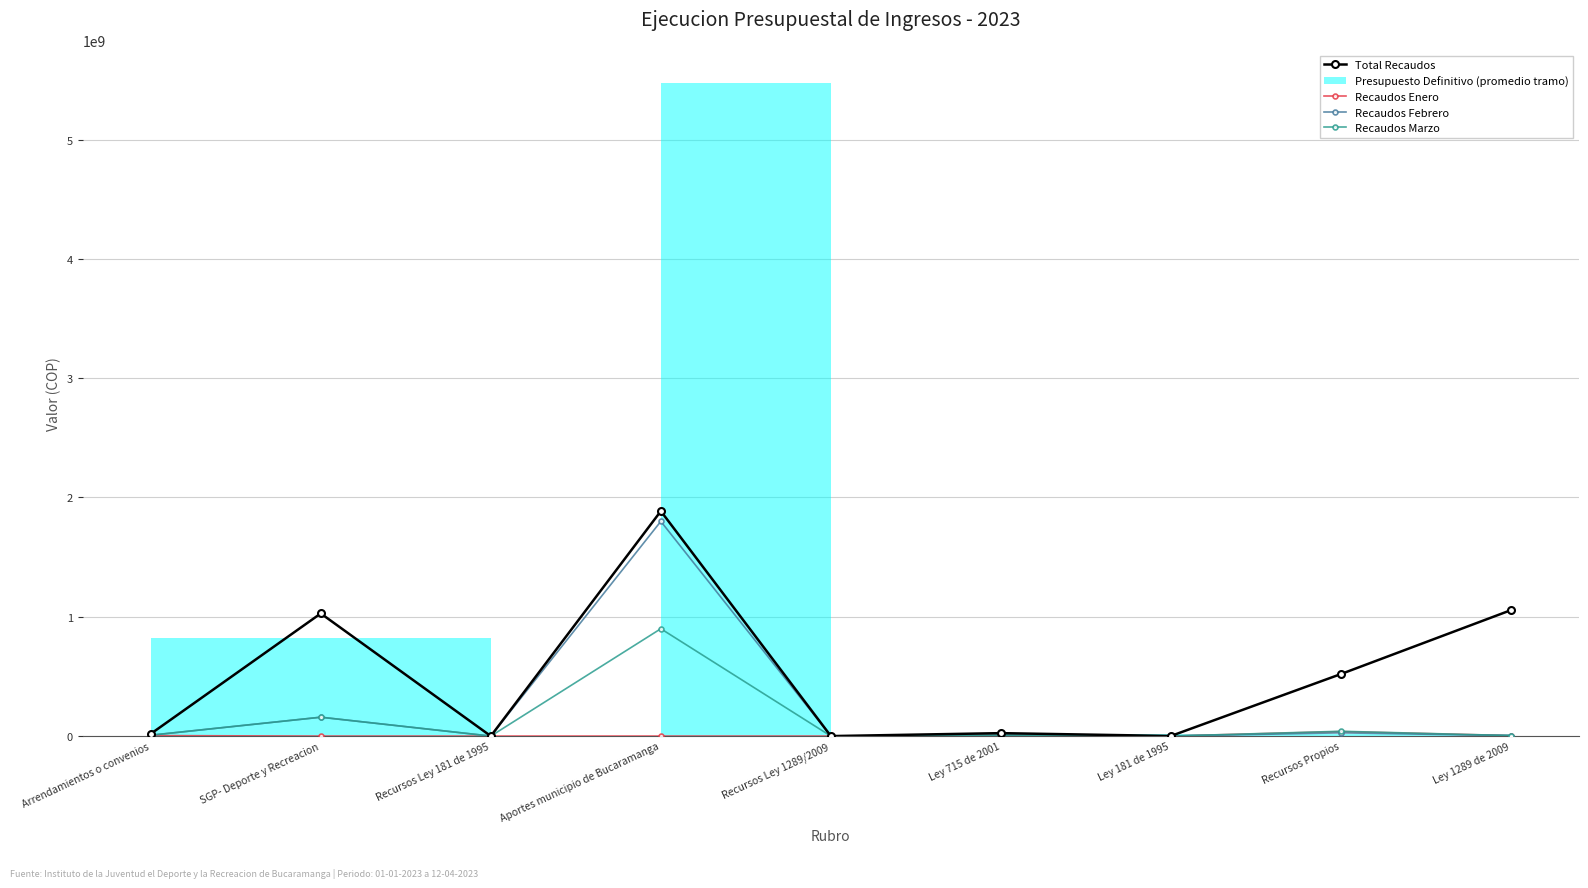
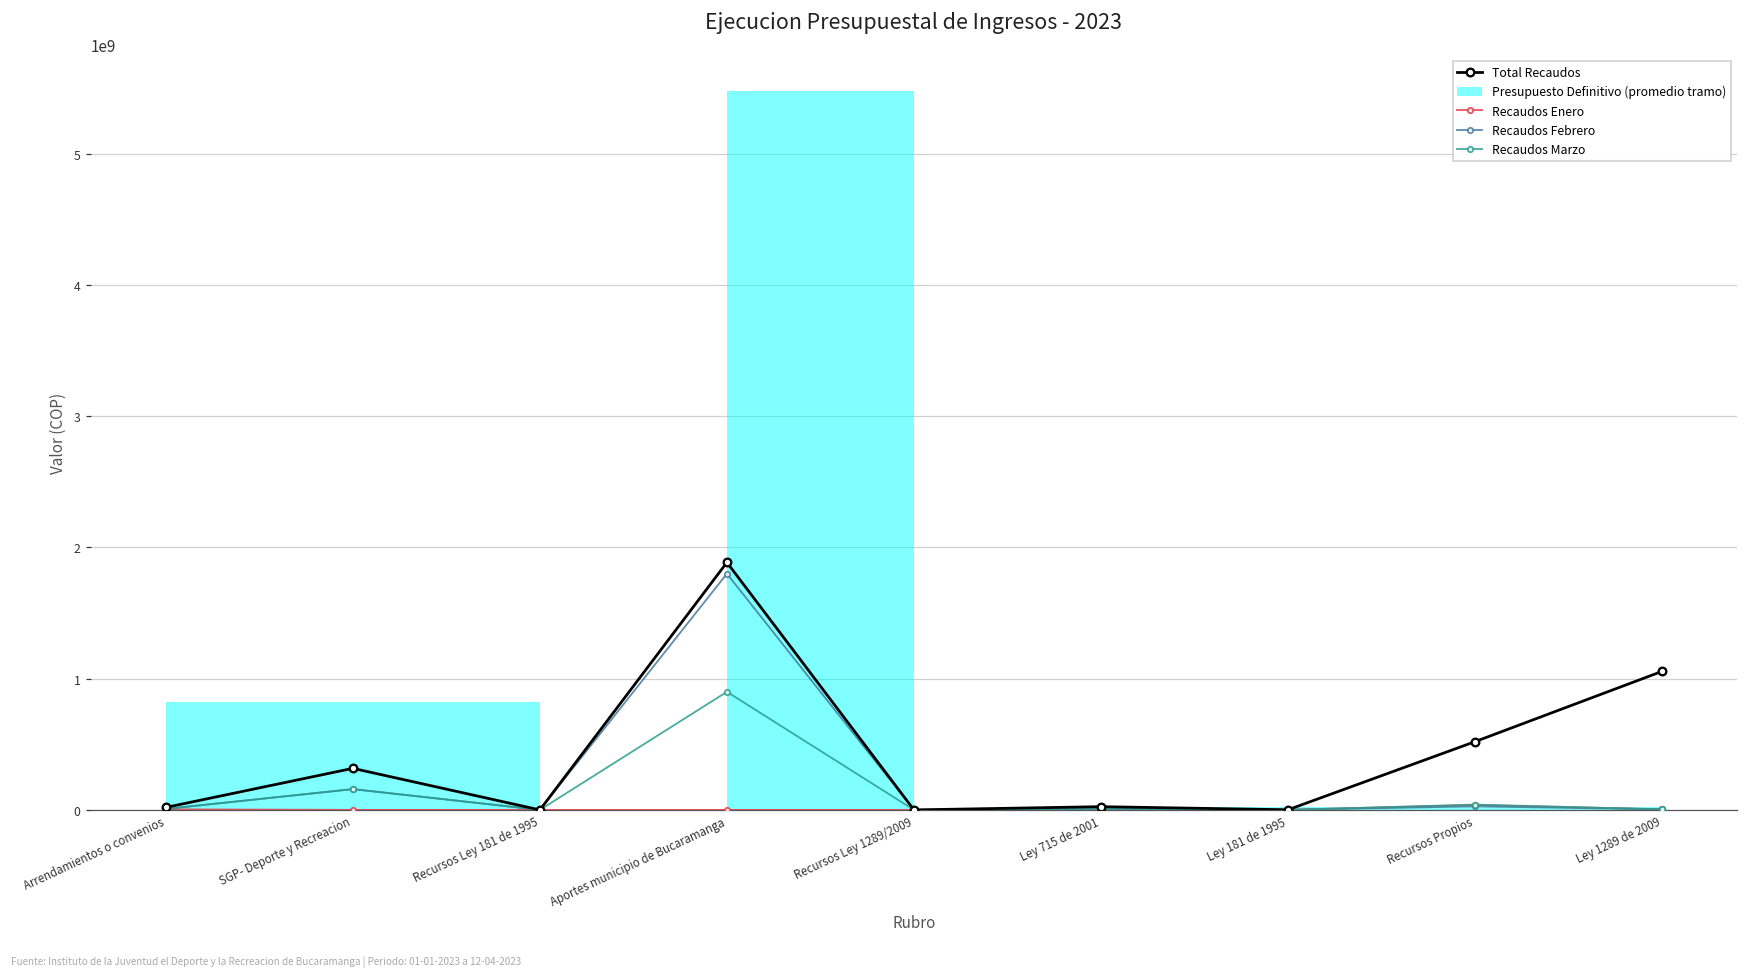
  {
    "Total Recaudos": {
-     "SGP- Deporte y Recreacion": 1030000000,
+     "SGP- Deporte y Recreacion": 320000000,
      "Aportes municipio de Bucaramanga": 1890000000,
      "Recursos Propios": 520000000,
      "Ley 1289 de 2009": 1060000000
    },
    "Recaudos Enero": {
      "SGP- Deporte y Recreacion": 0,
      "Aportes municipio de Bucaramanga": 0
    }
  }
